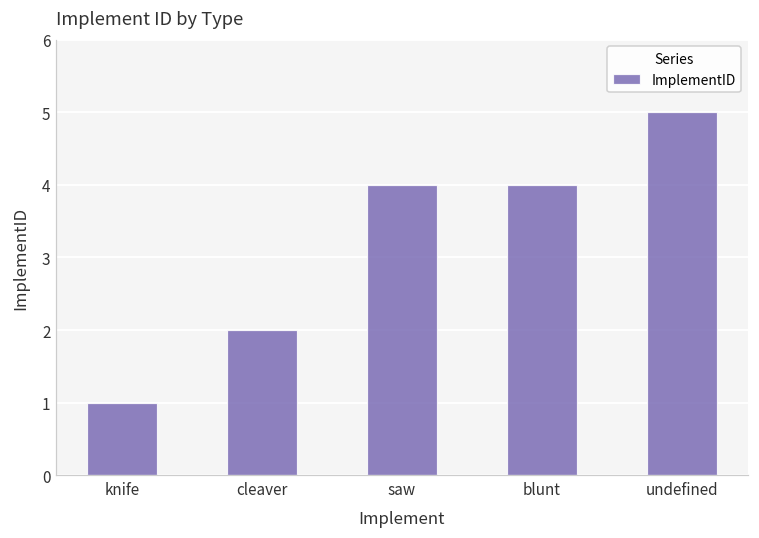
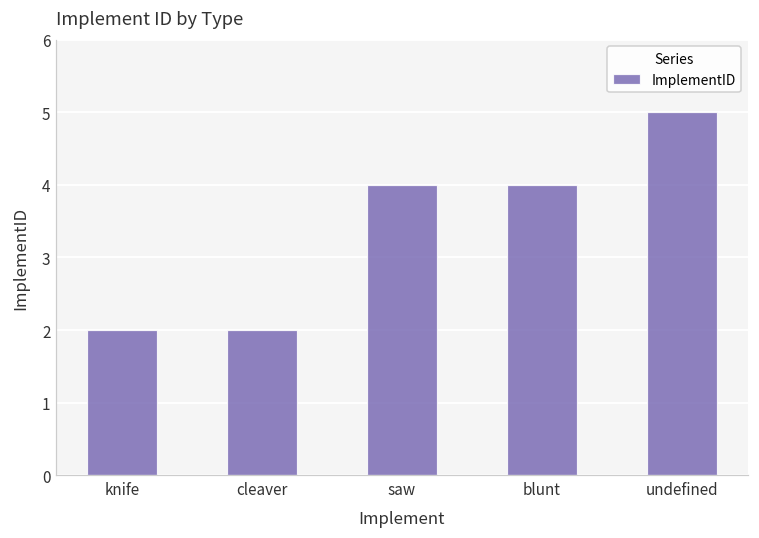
  {
-   "knife": 1,
+   "knife": 2,
    "cleaver": 2,
    "saw": 4,
    "blunt": 4,
    "undefined": 5
  }
